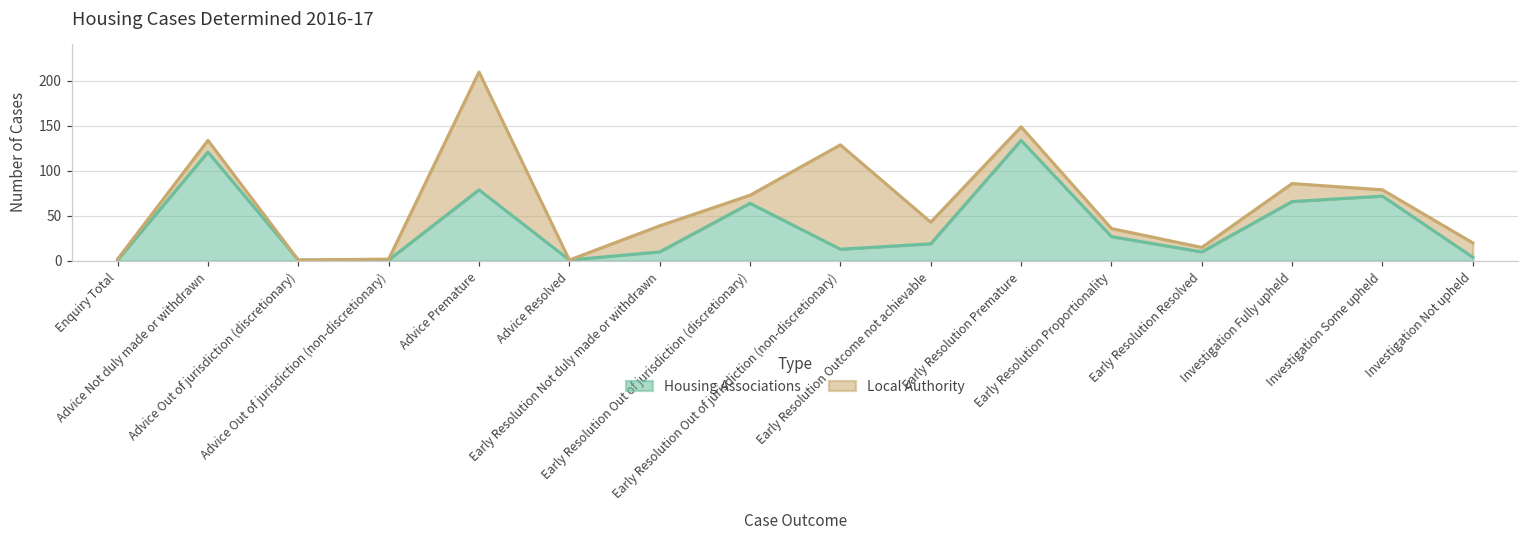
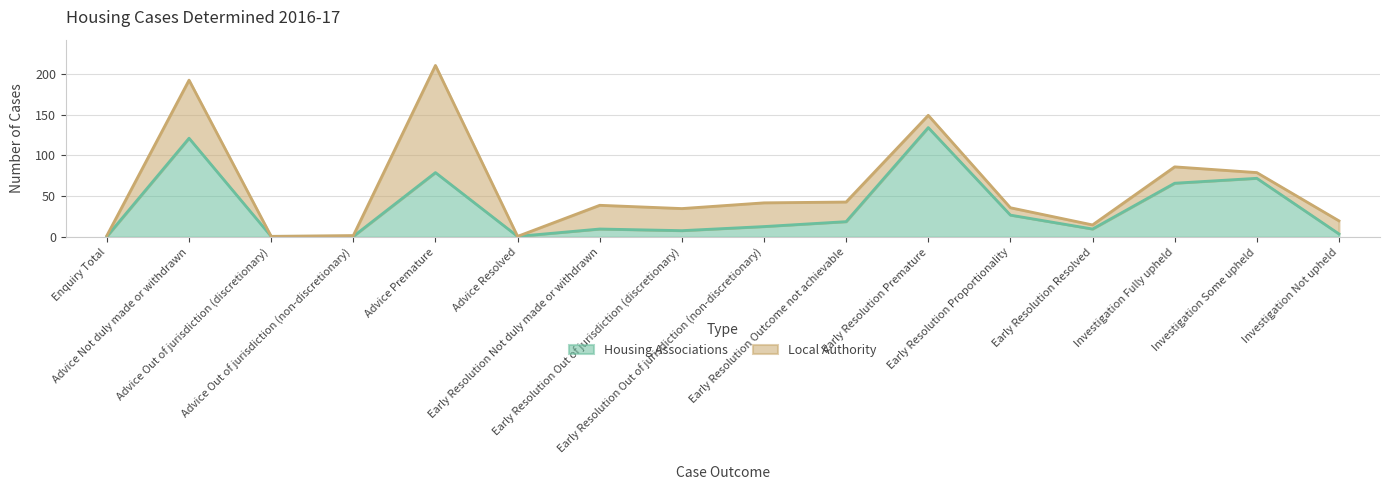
  {
    "Housing Associations": {
      "Advice Not duly made or withdrawn": 120,
      "Advice Premature": 80,
      "Early Resolution Not duly made or withdrawn": 10,
-     "Early Resolution Out of jurisdiction (discretionary)": 60,
+     "Early Resolution Out of jurisdiction (discretionary)": 10,
      "Early Resolution Out of jurisdiction (non-discretionary)": 10,
      "Early Resolution Outcome not achievable": 20,
      "Early Resolution Premature": 130,
      "Early Resolution Proportionality": 30,
      "Early Resolution Resolved": 10,
      "Investigation Fully upheld": 70,
      "Investigation Some upheld": 70,
      "Investigation Not upheld": 0
    },
    "Local Authority": {
-     "Advice Not duly made or withdrawn": 10,
+     "Advice Not duly made or withdrawn": 70,
      "Advice Premature": 130,
      "Early Resolution Not duly made or withdrawn": 30,
-     "Early Resolution Out of jurisdiction (discretionary)": 10,
-     "Early Resolution Out of jurisdiction (non-discretionary)": 120,
+     "Early Resolution Out of jurisdiction (discretionary)": 30,
+     "Early Resolution Out of jurisdiction (non-discretionary)": 30,
      "Early Resolution Outcome not achievable": 20,
      "Early Resolution Premature": 20,
      "Early Resolution Proportionality": 10,
      "Early Resolution Resolved": 10,
      "Investigation Fully upheld": 20,
      "Investigation Some upheld": 10,
      "Investigation Not upheld": 20
    }
  }
